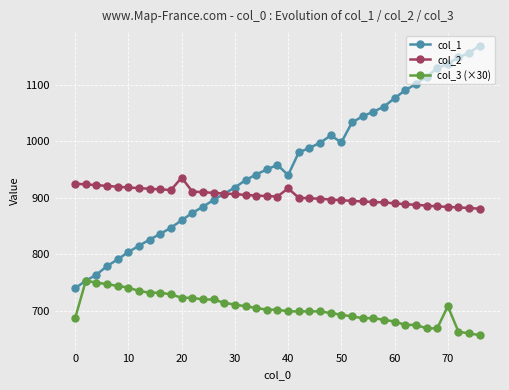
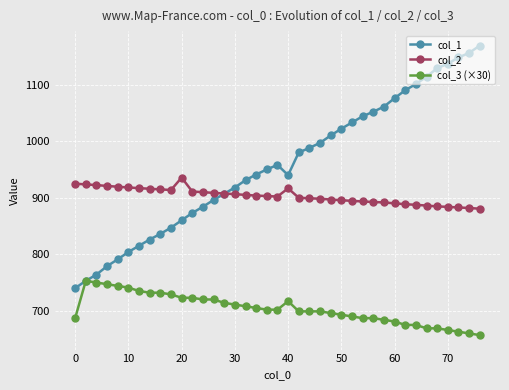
  {
    "col_1": {
      "0": 740,
      "10": 800,
      "20": 860,
      "30": 920,
      "40": 940,
-     "50": 1000,
+     "50": 1020,
      "60": 1080
    },
    "col_2": {
      "0": 920,
      "10": 920,
      "20": 940,
      "30": 910,
      "40": 920,
      "50": 900,
      "60": 890,
      "70": 880
    },
    "col_3 (×30)": {
      "0": 690,
      "10": 740,
      "20": 720,
      "30": 710,
-     "40": 700,
+     "40": 720,
      "50": 690,
      "60": 680,
-     "70": 710
+     "70": 670
    }
  }
